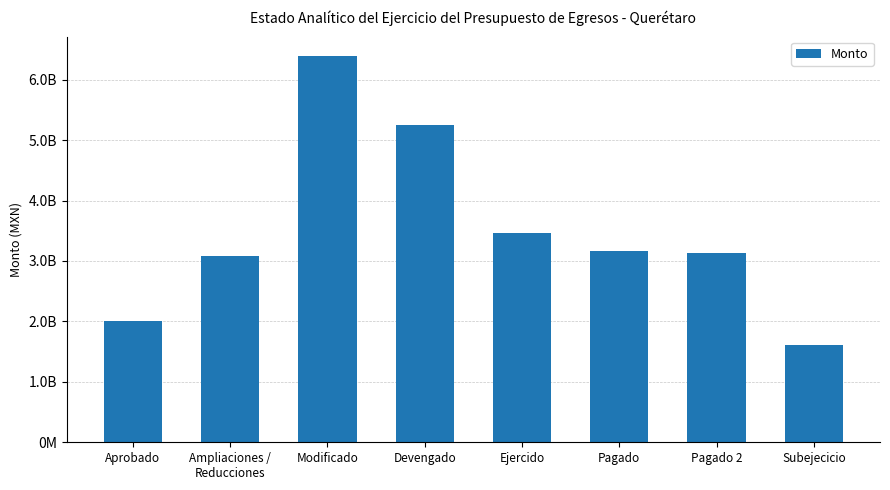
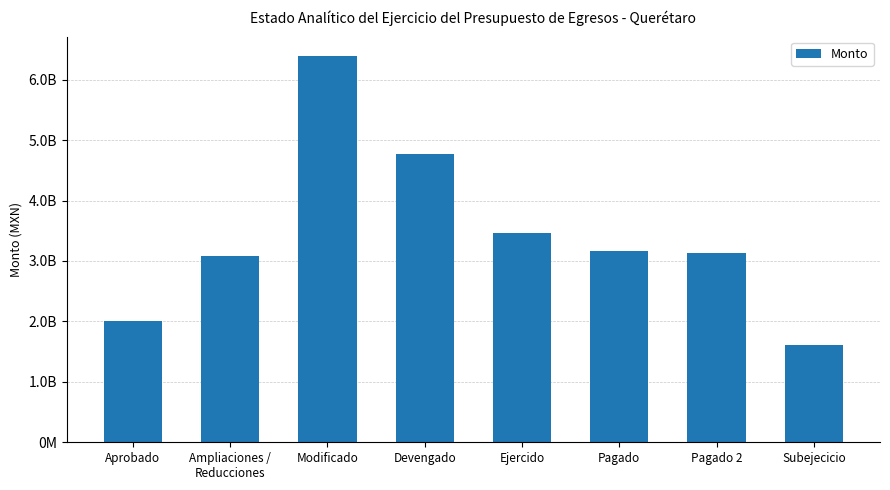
  {
    "Aprobado": 2000000000,
    "Ampliaciones / Reducciones": 3100000000,
    "Modificado": 6400000000,
-   "Devengado": 5200000000,
+   "Devengado": 4800000000,
    "Ejercido": 3500000000,
    "Pagado": 3200000000,
    "Pagado 2": 3100000000,
    "Subejecicio": 1600000000
  }
